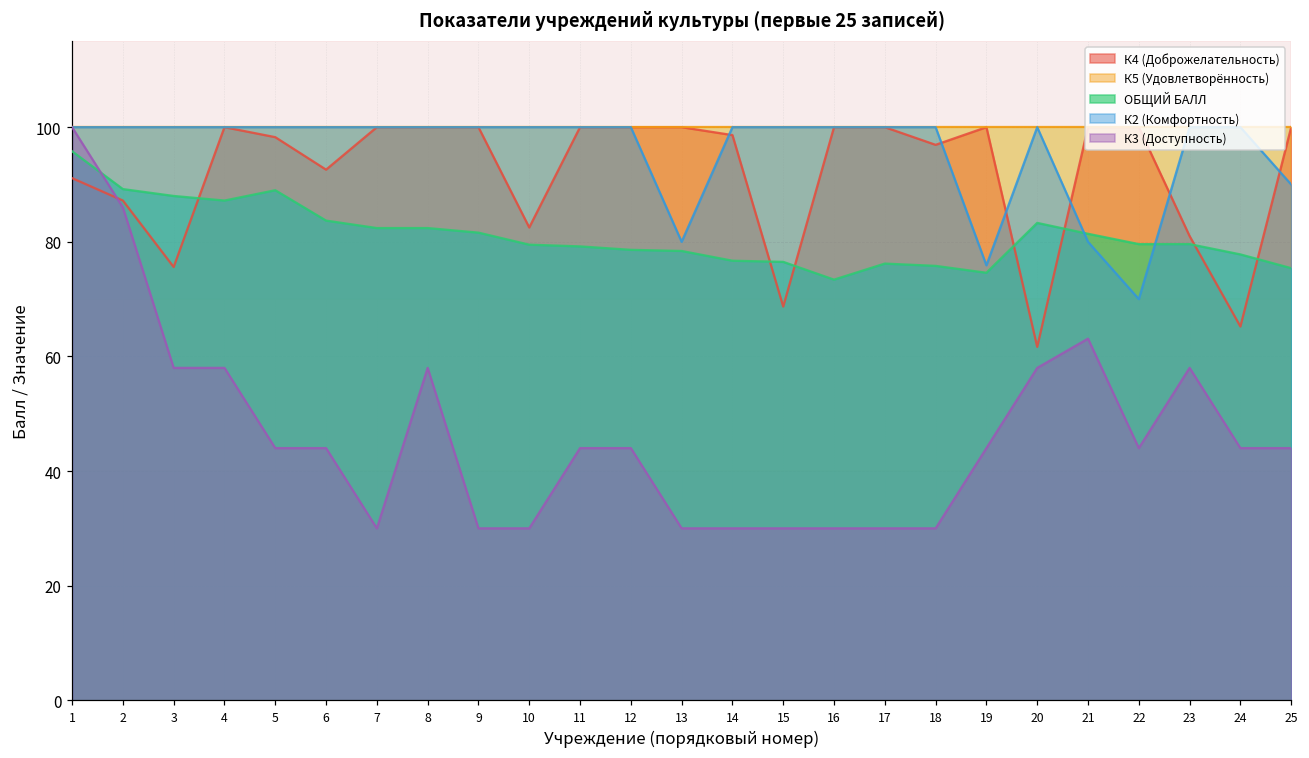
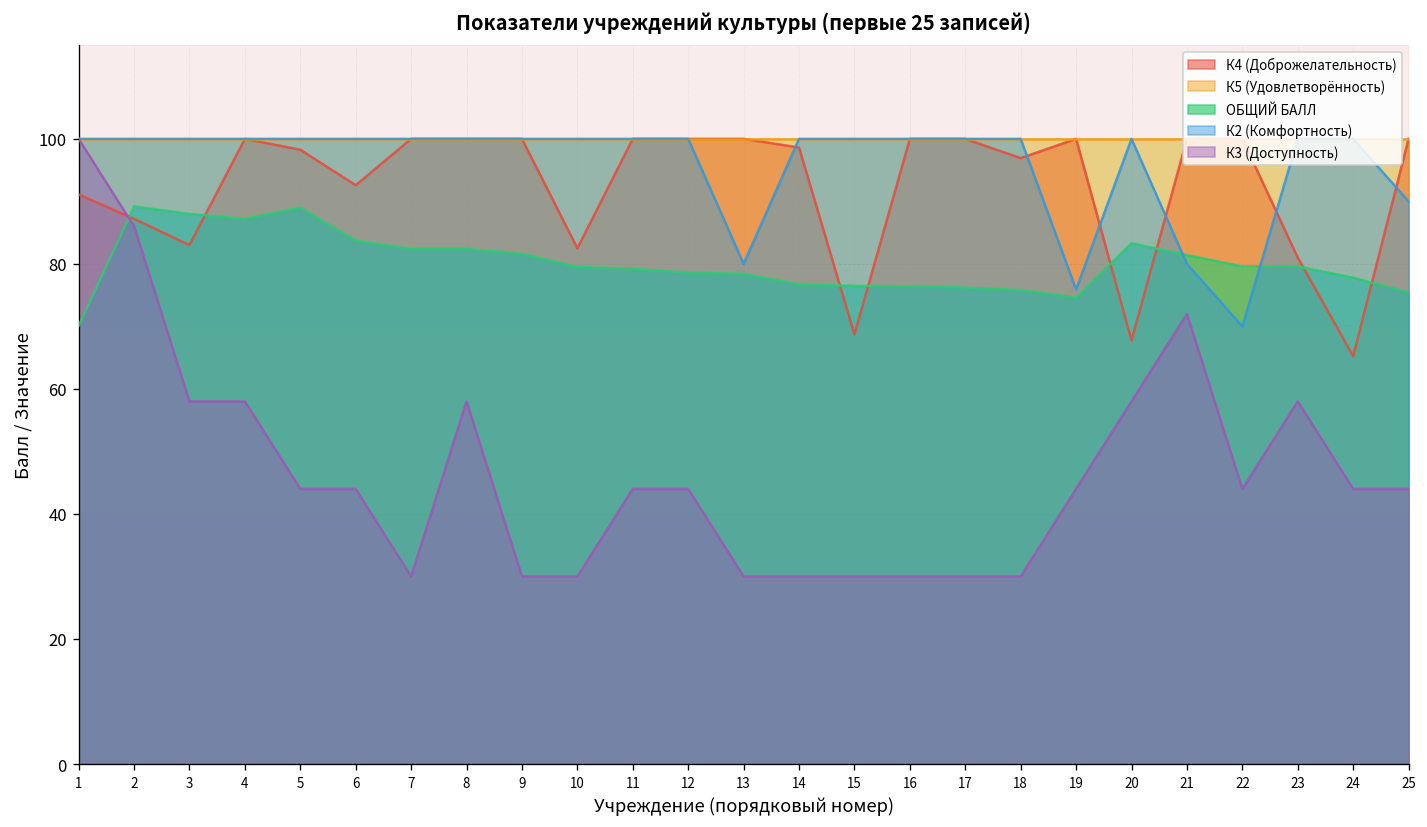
  {
    "К4 (Доброжелательность)": {
      "1": 91,
      "2": 87,
-     "3": 76,
+     "3": 83,
      "5": 98,
      "6": 93,
      "10": 83,
      "14": 99,
      "15": 69,
      "18": 97,
-     "20": 62,
+     "20": 68,
      "23": 81,
      "24": 65
    },
    "ОБЩИЙ БАЛЛ": {
-     "1": 96,
+     "1": 70,
      "2": 89,
      "3": 88,
      "4": 87,
      "5": 89,
      "6": 84,
      "7": 82,
      "8": 82,
      "9": 82,
      "10": 80,
      "11": 79,
      "12": 79,
      "13": 78,
      "14": 77,
      "15": 77,
-     "16": 73,
+     "16": 76,
      "17": 76,
      "18": 76,
      "19": 75,
      "20": 83,
      "21": 81,
      "22": 80,
      "23": 80,
      "24": 78,
      "25": 75
    },
    "К2 (Комфортность)": {
      "13": 80,
      "19": 76,
      "21": 80,
      "22": 70,
      "25": 90
    },
    "К3 (Доступность)": {
      "2": 86,
      "3": 58,
      "4": 58,
      "5": 44,
      "6": 44,
      "7": 30,
      "8": 58,
      "9": 30,
      "10": 30,
      "11": 44,
      "12": 44,
      "13": 30,
      "14": 30,
      "15": 30,
      "16": 30,
      "17": 30,
      "18": 30,
      "19": 44,
      "20": 58,
-     "21": 63,
+     "21": 72,
      "22": 44,
      "23": 58,
      "24": 44,
      "25": 44
    }
  }
